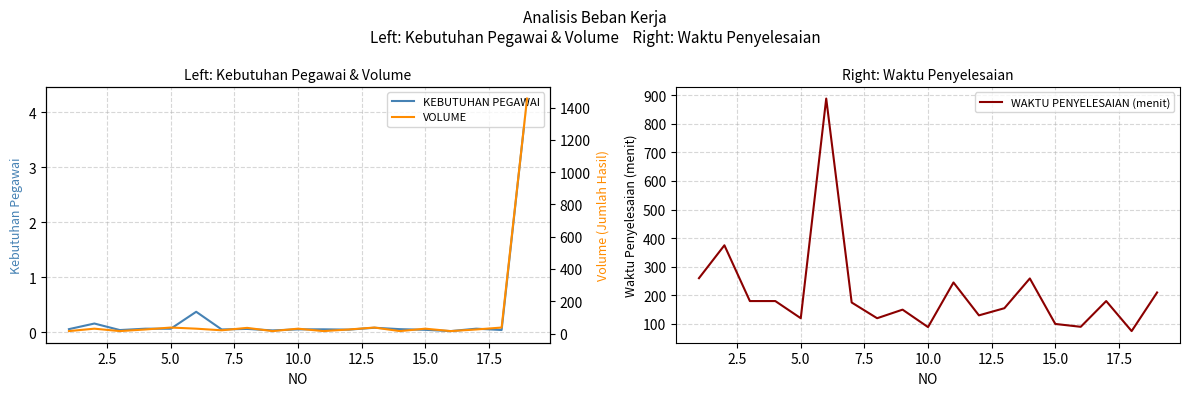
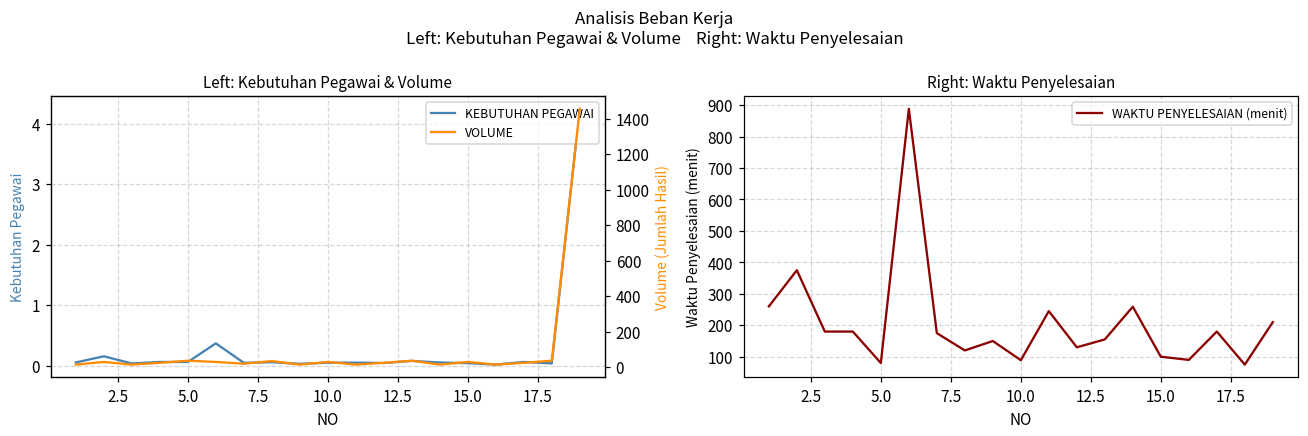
  {
    "Right: Waktu Penyelesaian": {
-     "5.0": 120,
+     "5.0": 80,
      "10.0": 90,
      "15.0": 100
    }
  }
